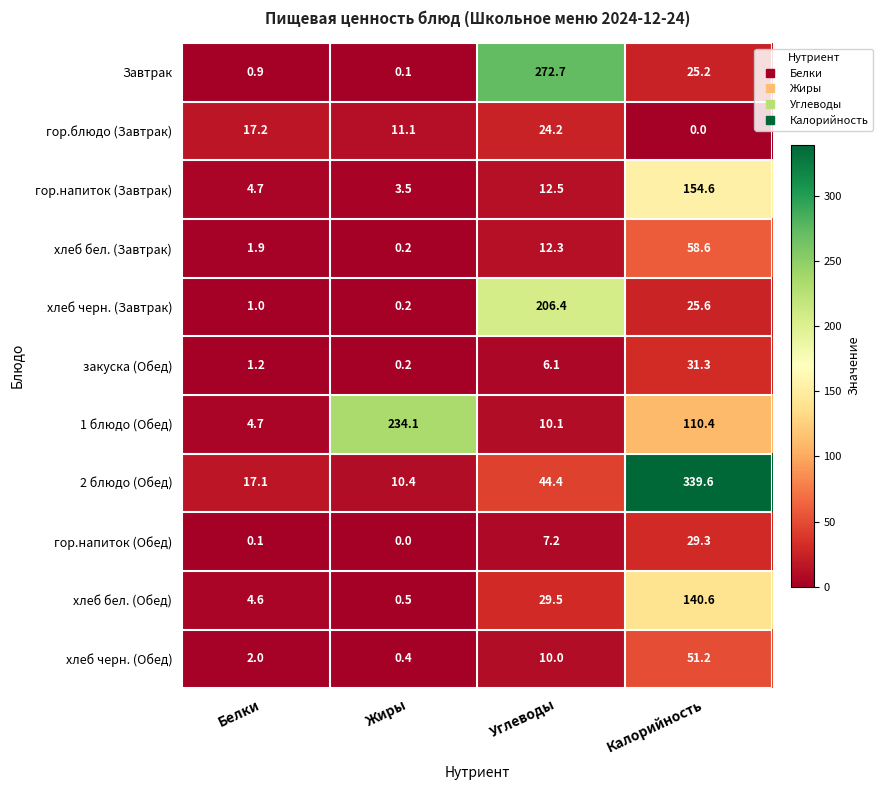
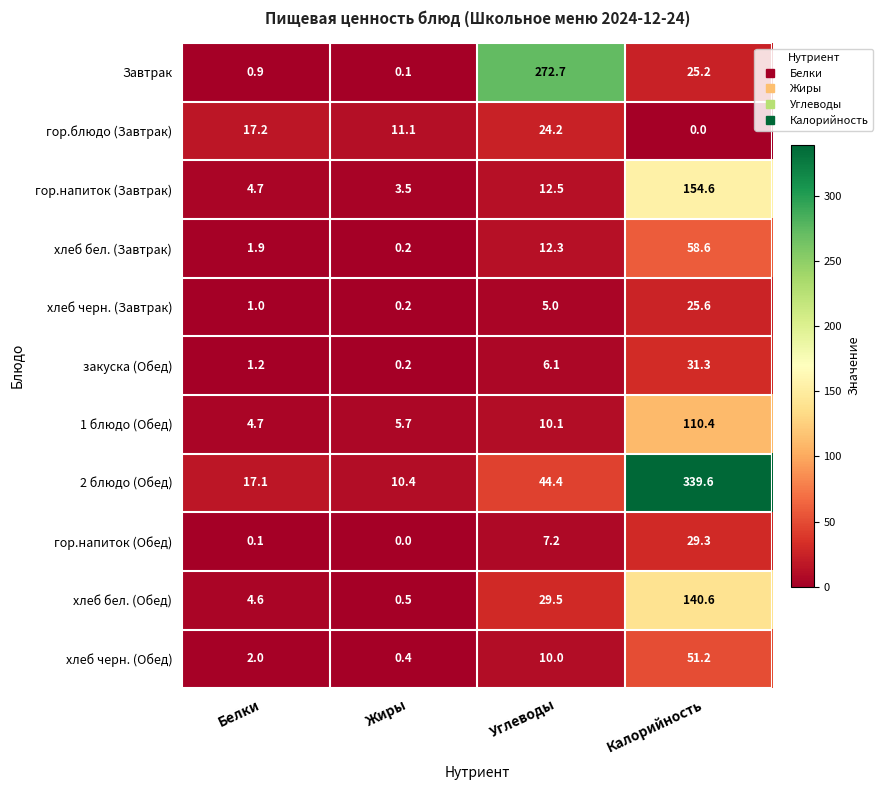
  {
    "Завтрак": {
      "Белки": 0.9,
      "Жиры": 0.1,
      "Углеводы": 272.7,
      "Калорийность": 25.2
    },
    "гор.блюдо (Завтрак)": {
      "Белки": 17.2,
      "Жиры": 11.1,
      "Углеводы": 24.2,
      "Калорийность": 0.0
    },
    "гор.напиток (Завтрак)": {
      "Белки": 4.7,
      "Жиры": 3.5,
      "Углеводы": 12.5,
      "Калорийность": 154.6
    },
    "хлеб бел. (Завтрак)": {
      "Белки": 1.9,
      "Жиры": 0.2,
      "Углеводы": 12.3,
      "Калорийность": 58.6
    },
    "хлеб черн. (Завтрак)": {
      "Белки": 1.0,
      "Жиры": 0.2,
-     "Углеводы": 206.4,
+     "Углеводы": 5.0,
      "Калорийность": 25.6
    },
    "закуска (Обед)": {
      "Белки": 1.2,
      "Жиры": 0.2,
      "Углеводы": 6.1,
      "Калорийность": 31.3
    },
    "1 блюдо (Обед)": {
      "Белки": 4.7,
-     "Жиры": 234.1,
+     "Жиры": 5.7,
      "Углеводы": 10.1,
      "Калорийность": 110.4
    },
    "2 блюдо (Обед)": {
      "Белки": 17.1,
      "Жиры": 10.4,
      "Углеводы": 44.4,
      "Калорийность": 339.6
    },
    "гор.напиток (Обед)": {
      "Белки": 0.1,
      "Жиры": 0.0,
      "Углеводы": 7.2,
      "Калорийность": 29.3
    },
    "хлеб бел. (Обед)": {
      "Белки": 4.6,
      "Жиры": 0.5,
      "Углеводы": 29.5,
      "Калорийность": 140.6
    },
    "хлеб черн. (Обед)": {
      "Белки": 2.0,
      "Жиры": 0.4,
      "Углеводы": 10.0,
      "Калорийность": 51.2
    }
  }
